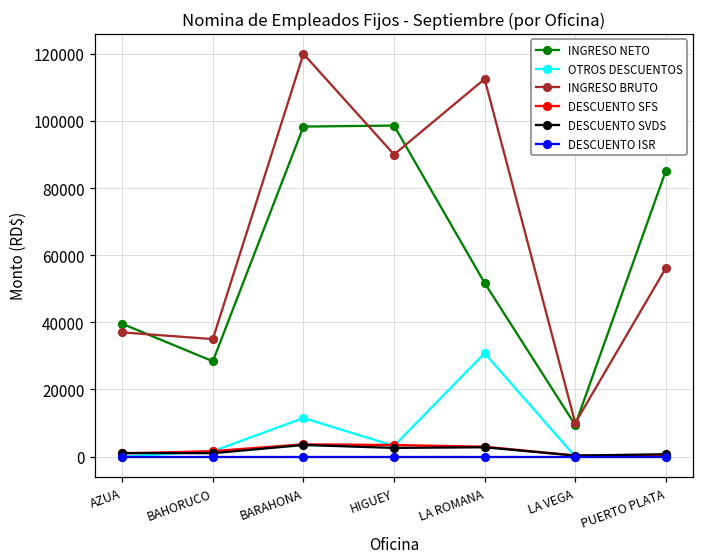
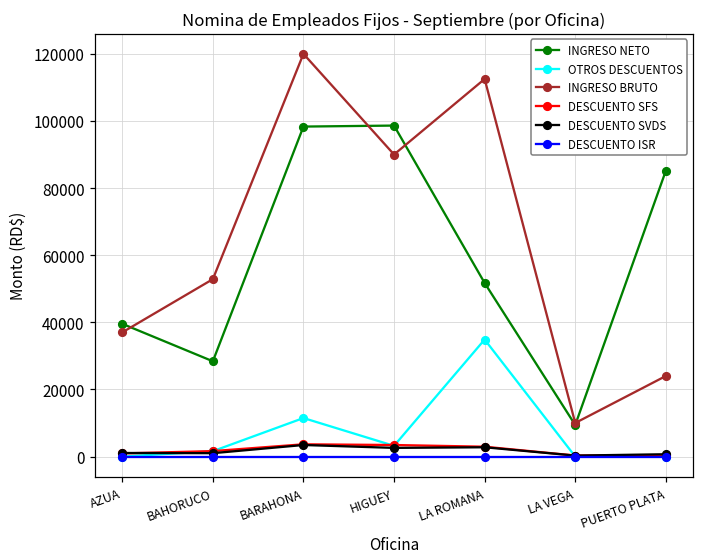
  {
    "INGRESO NETO": {
      "AZUA": 40000,
      "BAHORUCO": 28000,
      "BARAHONA": 98000,
      "HIGUEY": 99000,
      "LA ROMANA": 52000,
      "PUERTO PLATA": 85000
    },
    "OTROS DESCUENTOS": {
      "BARAHONA": 11000,
-     "LA ROMANA": 31000
+     "LA ROMANA": 35000
    },
    "INGRESO BRUTO": {
      "AZUA": 37000,
-     "BAHORUCO": 35000,
+     "BAHORUCO": 53000,
      "BARAHONA": 120000,
      "HIGUEY": 90000,
      "LA ROMANA": 113000,
-     "PUERTO PLATA": 56000
+     "PUERTO PLATA": 24000
    },
    "DESCUENTO ISR": {
      "BAHORUCO": 0,
      "BARAHONA": 0,
      "HIGUEY": 0,
      "LA ROMANA": 0
    }
  }
